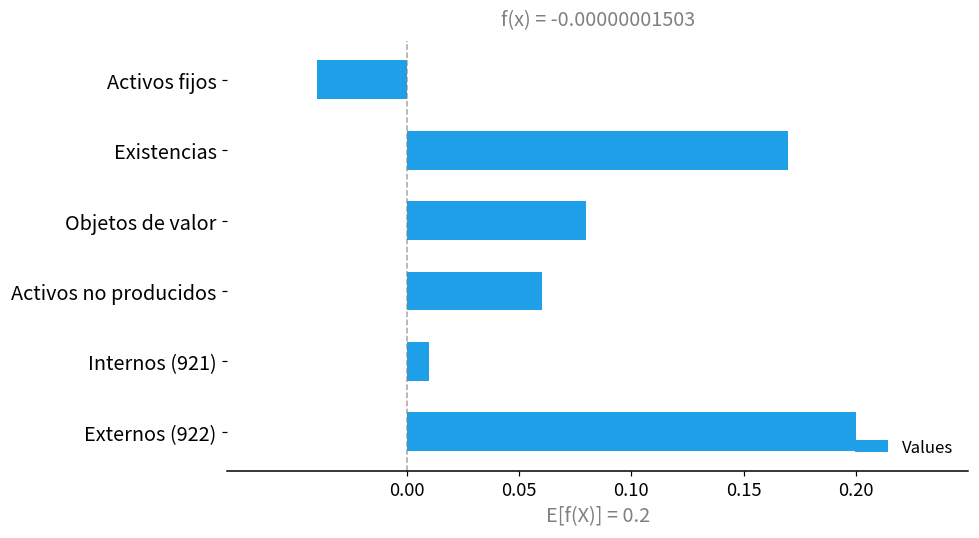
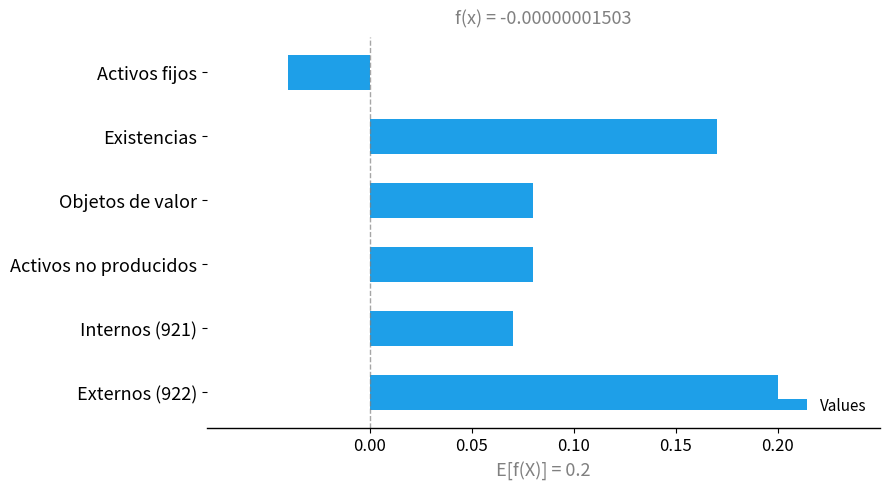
  {
    "Activos fijos": -0.04,
    "Existencias": 0.17,
    "Objetos de valor": 0.08,
-   "Activos no producidos": 0.06,
-   "Internos (921)": 0.01,
+   "Activos no producidos": 0.08,
+   "Internos (921)": 0.07,
    "Externos (922)": 0.20
  }
